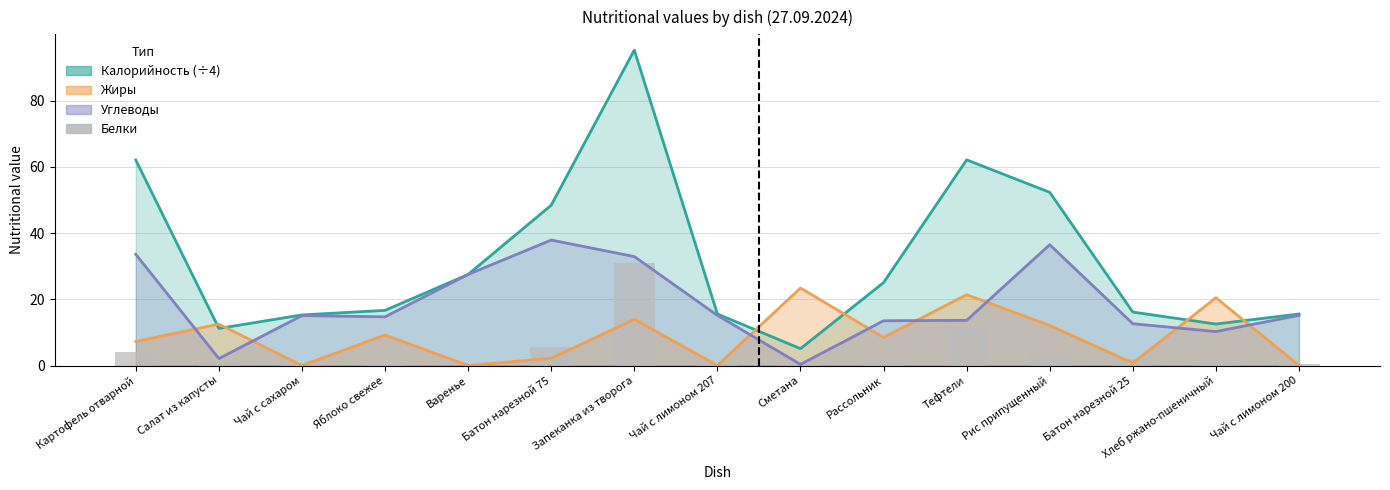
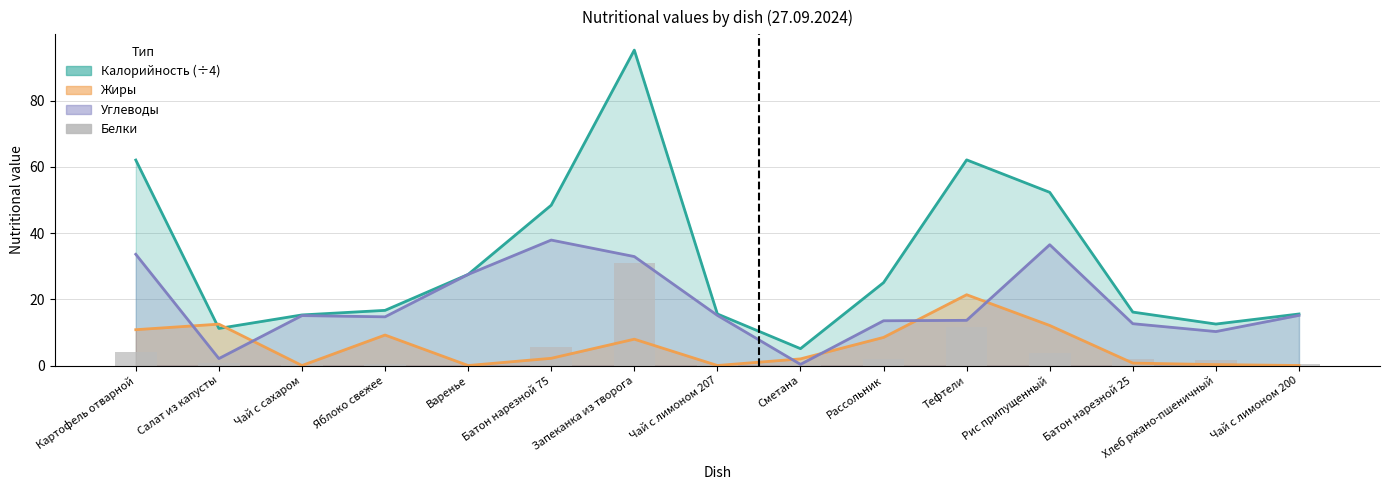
  {
    "Жиры": {
-     "Картофель отварной": 7,
+     "Картофель отварной": 11,
      "Салат из капусты": 12,
      "Чай с сахаром": 0,
      "Яблоко свежее": 9,
      "Варенье": 0,
      "Батон нарезной 75": 2,
-     "Запеканка из творога": 14,
+     "Запеканка из творога": 8,
      "Чай с лимоном 207": 0,
-     "Сметана": 23,
+     "Сметана": 2,
      "Рассольник": 8,
      "Тефтели": 21,
      "Рис припущенный": 12,
      "Батон нарезной 25": 1,
-     "Хлеб ржано-пшеничный": 20,
+     "Хлеб ржано-пшеничный": 0,
      "Чай с лимоном 200": 0
    }
  }
